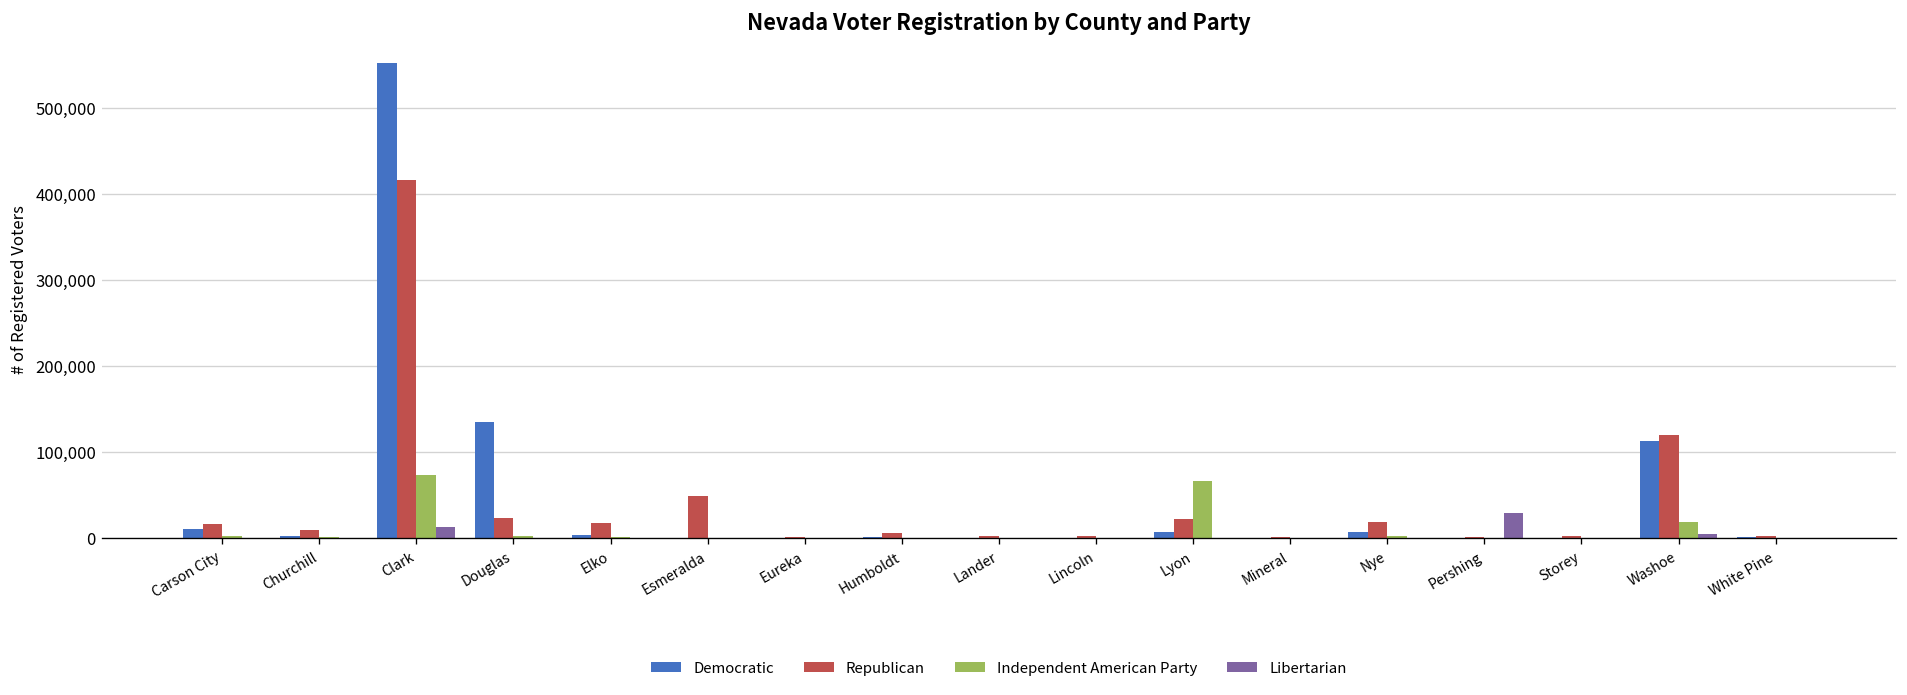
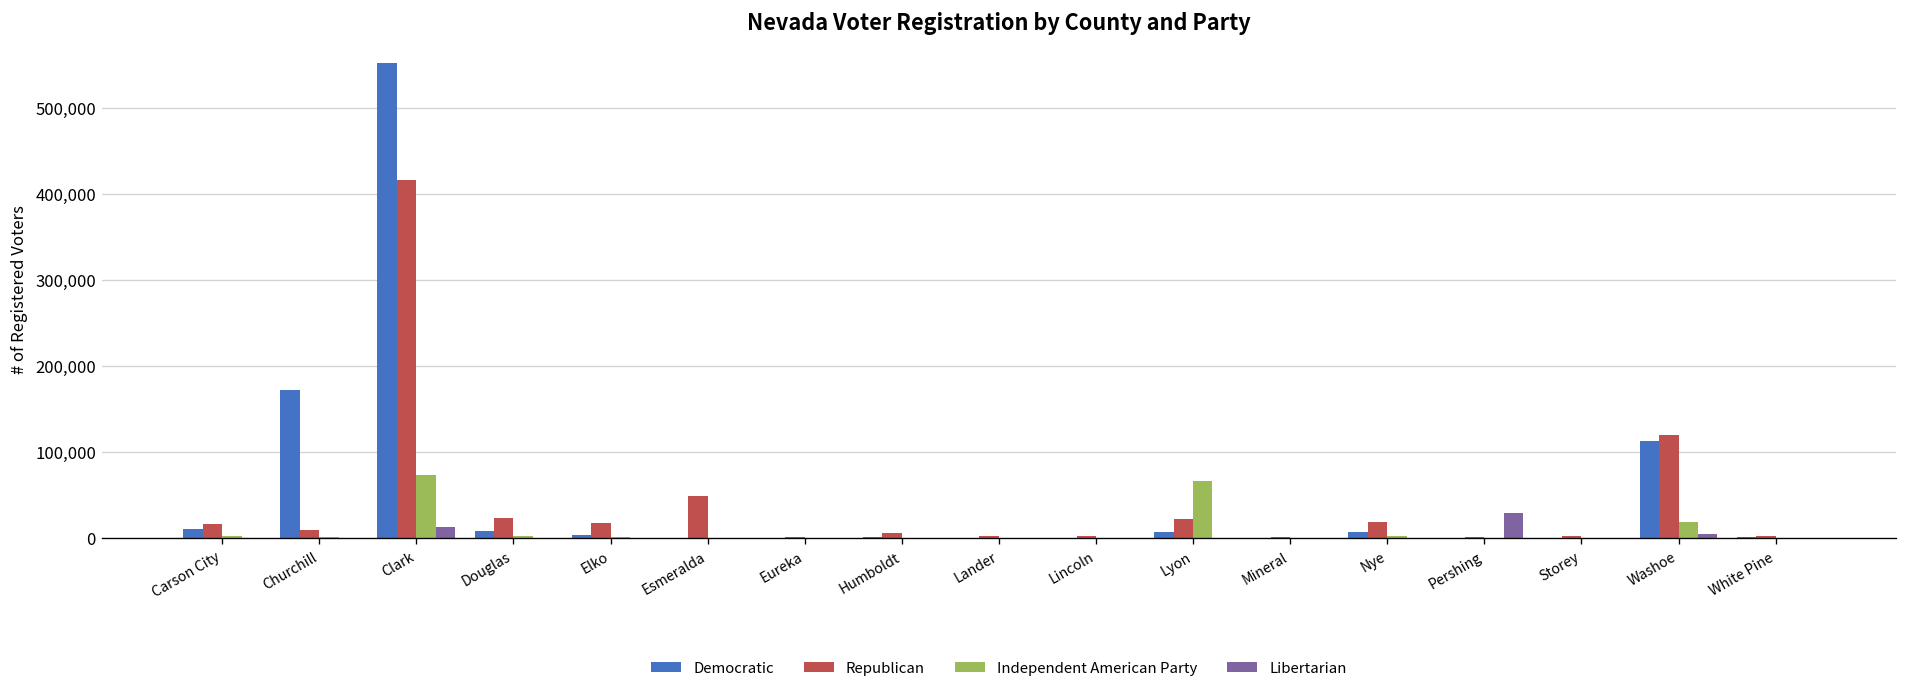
  {
    "Democratic": {
      "Carson City": "10,000",
-     "Churchill": "0",
+     "Churchill": "170,000",
      "Clark": "550,000",
-     "Douglas": "130,000",
+     "Douglas": "10,000",
      "Elko": "0",
      "Lyon": "10,000",
      "Nye": "10,000",
      "Washoe": "110,000"
    },
    "Republican": {
      "Carson City": "20,000",
      "Churchill": "10,000",
      "Clark": "420,000",
      "Douglas": "20,000",
      "Elko": "20,000",
      "Esmeralda": "50,000",
      "Humboldt": "10,000",
      "Lyon": "20,000",
      "Nye": "20,000",
      "Washoe": "120,000"
    },
    "Independent American Party": {
      "Clark": "70,000",
      "Lyon": "70,000",
      "Washoe": "20,000"
    },
    "Libertarian": {
      "Clark": "10,000",
      "Pershing": "30,000",
      "Washoe": "0"
    }
  }
